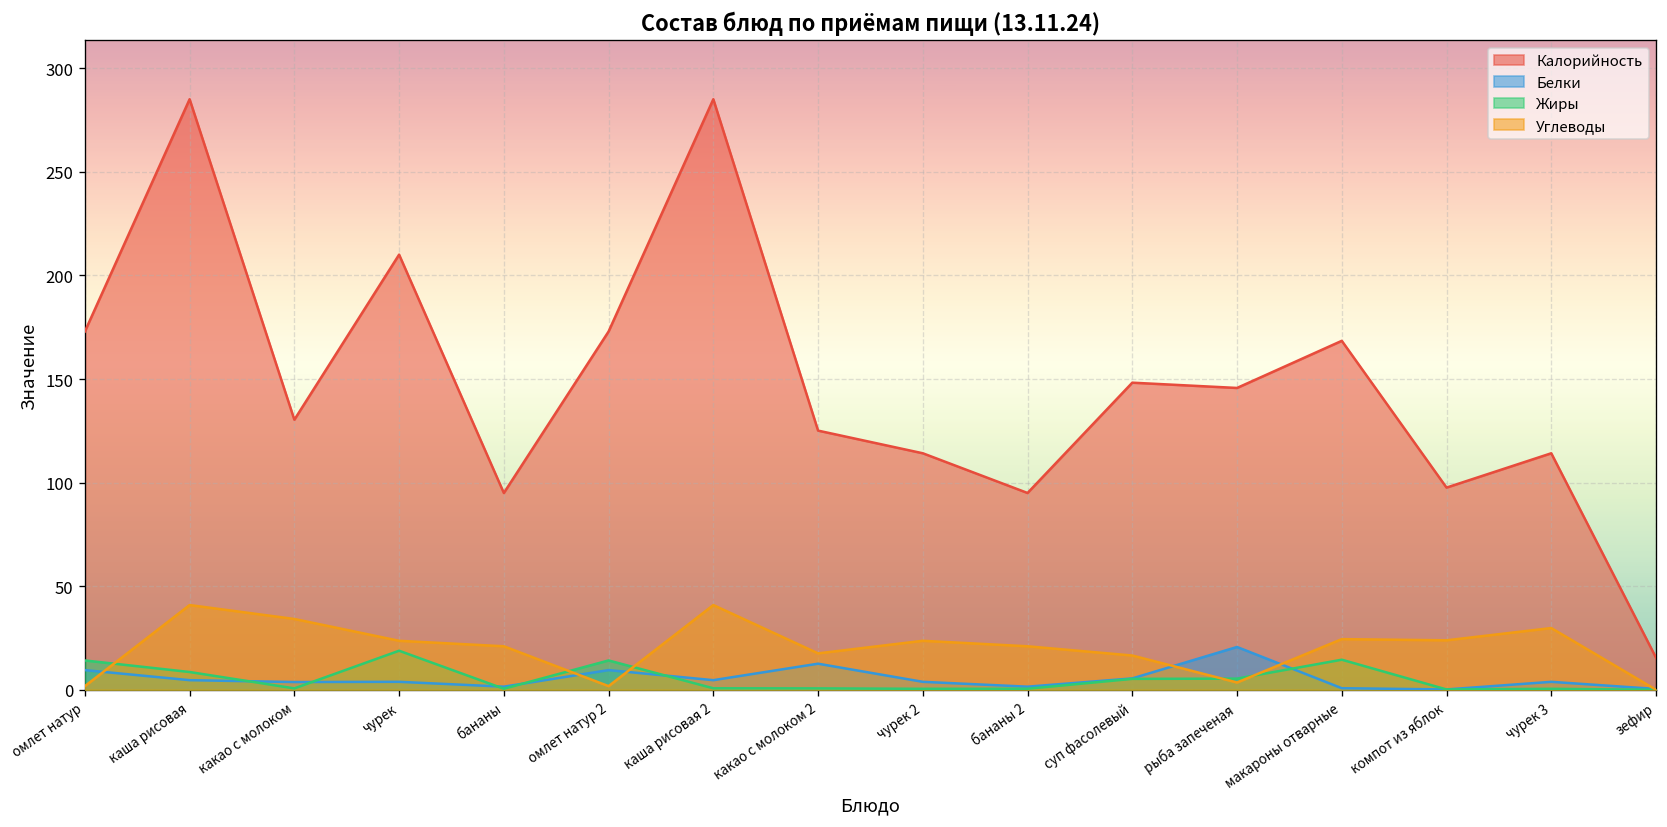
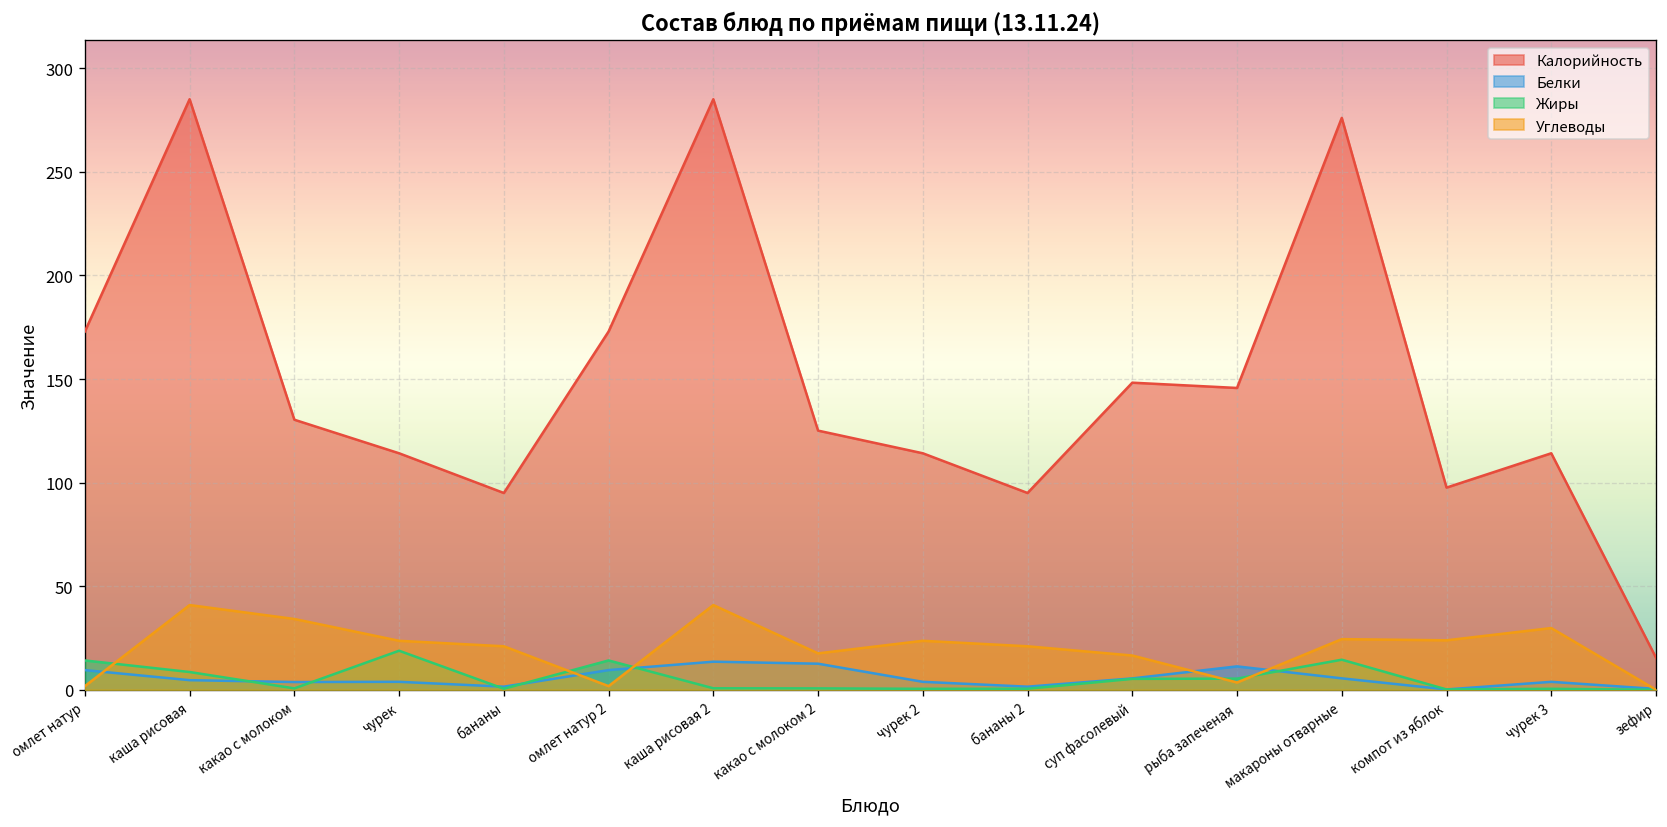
  {
    "Калорийность": {
      "омлет натур": 173,
      "каша рисовая": 285,
      "какао с молоком": 130,
-     "чурек": 210,
+     "чурек": 114,
      "бананы": 95,
      "омлет натур 2": 173,
      "каша рисовая 2": 285,
      "какао с молоком 2": 125,
      "чурек 2": 114,
      "бананы 2": 95,
      "суп фасолевый": 148,
      "рыба запеченая": 146,
-     "макароны отварные": 168,
+     "макароны отварные": 276,
      "компот из яблок": 98,
      "чурек 3": 114,
      "зефир": 16
    },
    "Белки": {
      "омлет натур": 10,
      "каша рисовая": 5,
      "какао с молоком": 4,
      "чурек": 4,
      "омлет натур 2": 10,
-     "каша рисовая 2": 5,
+     "каша рисовая 2": 14,
      "какао с молоком 2": 13,
      "чурек 2": 4,
-     "рыба запеченая": 21,
-     "макароны отварные": 1,
+     "рыба запеченая": 11,
+     "макароны отварные": 6,
      "чурек 3": 4
    },
    "Жиры": {
      "омлет натур": 14,
      "каша рисовая": 9,
      "какао с молоком": 1,
      "чурек": 19,
      "омлет натур 2": 14,
      "каша рисовая 2": 1,
      "какао с молоком 2": 1,
      "чурек 2": 0,
      "рыба запеченая": 5,
      "макароны отварные": 15,
      "чурек 3": 0
    },
    "Углеводы": {
      "омлет натур": 2,
      "каша рисовая": 41,
      "какао с молоком": 34,
      "чурек": 24,
      "бананы": 21,
      "омлет натур 2": 2,
      "каша рисовая 2": 41,
      "какао с молоком 2": 18,
      "чурек 2": 24,
      "бананы 2": 21,
      "суп фасолевый": 17,
      "рыба запеченая": 4,
      "макароны отварные": 24,
      "компот из яблок": 24,
      "чурек 3": 30
    }
  }
